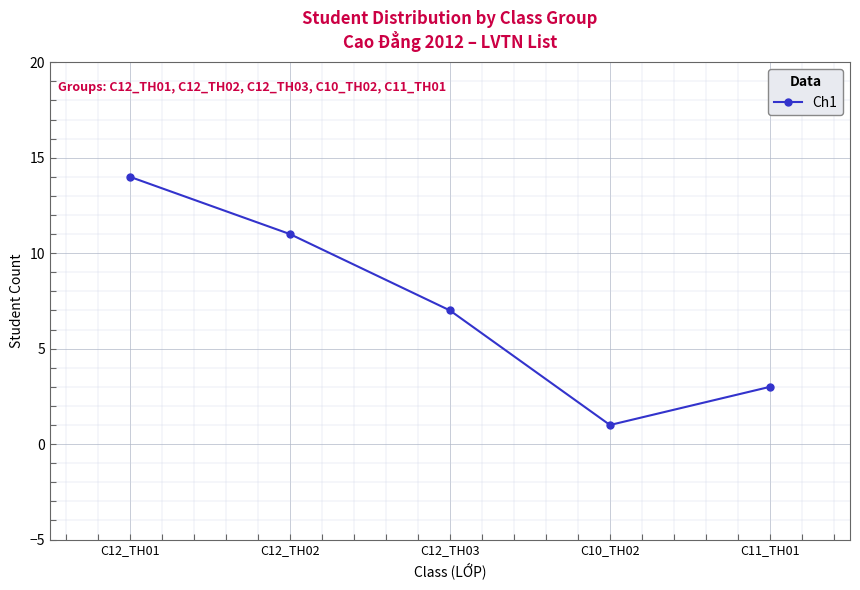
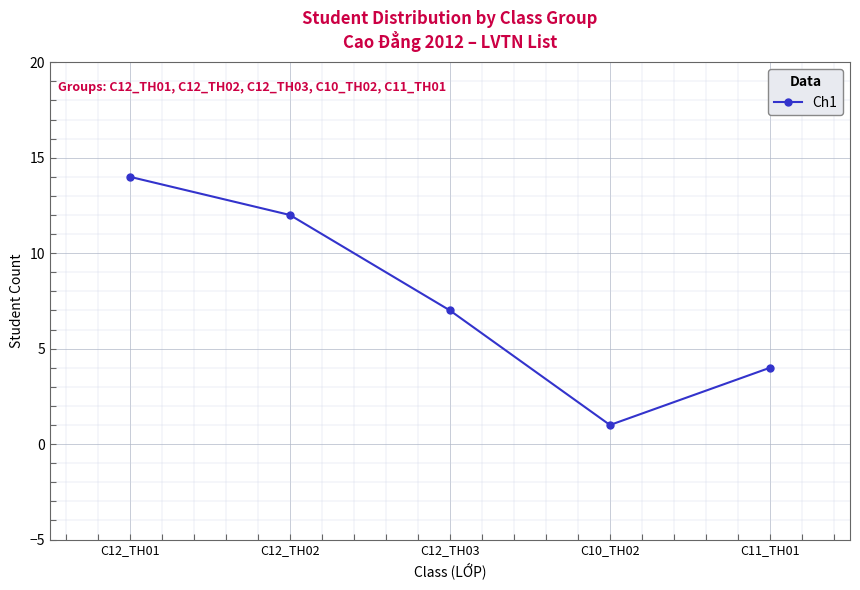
  {
    "C12_TH01": 14,
-   "C12_TH02": 11,
+   "C12_TH02": 12,
    "C12_TH03": 7,
    "C10_TH02": 1,
-   "C11_TH01": 3
+   "C11_TH01": 4
  }
